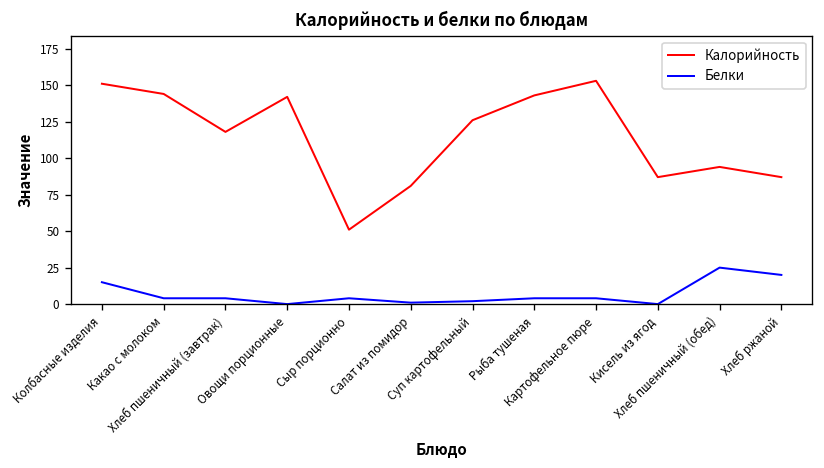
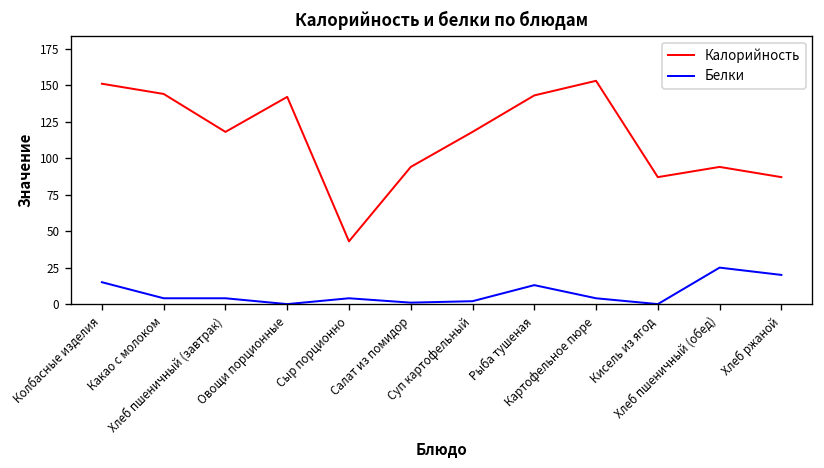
  {
    "Калорийность": {
      "Колбасные изделия": 151,
      "Какао с молоком": 144,
      "Хлеб пшеничный (завтрак)": 118,
      "Овощи порционные": 142,
-     "Сыр порционно": 51,
-     "Салат из помидор": 81,
-     "Суп картофельный": 126,
+     "Сыр порционно": 43,
+     "Салат из помидор": 94,
+     "Суп картофельный": 118,
      "Рыба тушеная": 143,
      "Картофельное пюре": 153,
      "Кисель из ягод": 87,
      "Хлеб пшеничный (обед)": 94,
      "Хлеб ржаной": 87
    },
    "Белки": {
      "Колбасные изделия": 15,
      "Какао с молоком": 4,
      "Хлеб пшеничный (завтрак)": 4,
      "Овощи порционные": 0,
      "Сыр порционно": 4,
      "Салат из помидор": 1,
      "Суп картофельный": 2,
-     "Рыба тушеная": 4,
+     "Рыба тушеная": 13,
      "Картофельное пюре": 4,
      "Кисель из ягод": 0,
      "Хлеб пшеничный (обед)": 25,
      "Хлеб ржаной": 20
    }
  }
